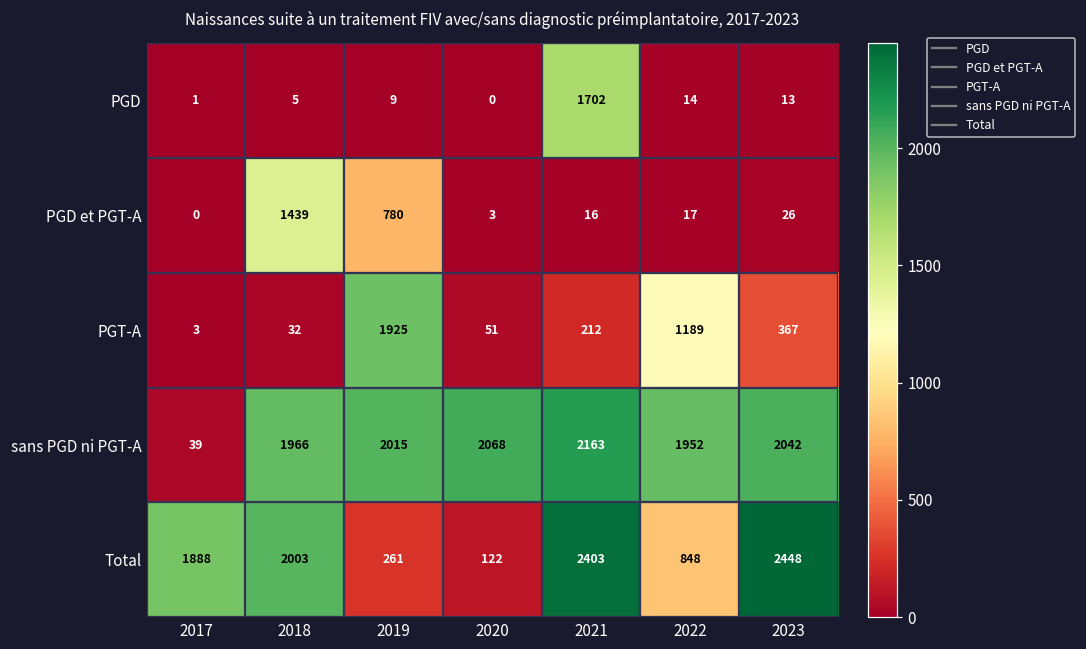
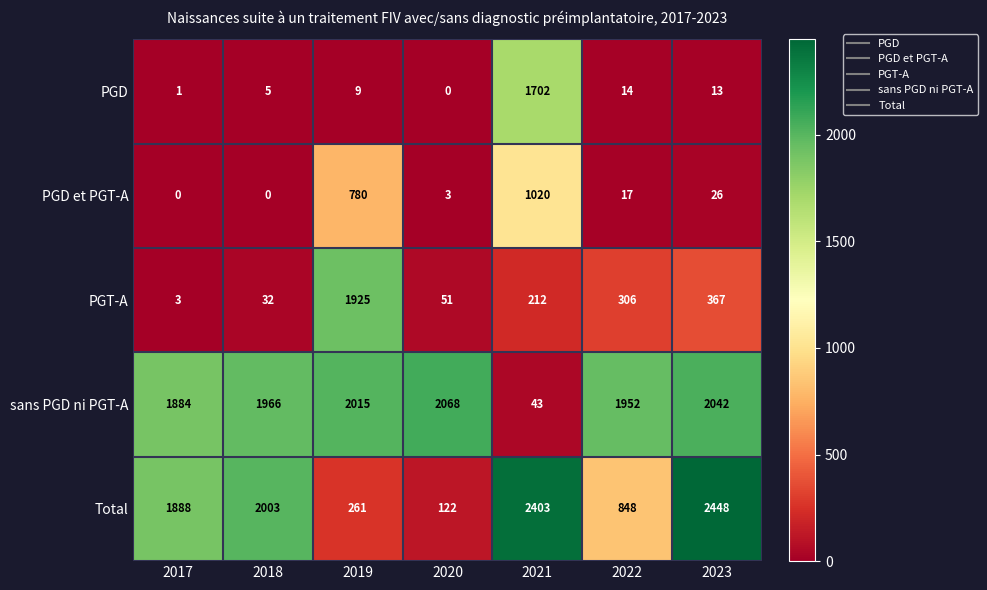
  {
    "PGD": {
      "2017": 1,
      "2018": 5,
      "2019": 9,
      "2020": 0,
      "2021": 1702,
      "2022": 14,
      "2023": 13
    },
    "PGD et PGT-A": {
      "2017": 0,
-     "2018": 1439,
+     "2018": 0,
      "2019": 780,
      "2020": 3,
-     "2021": 16,
+     "2021": 1020,
      "2022": 17,
      "2023": 26
    },
    "PGT-A": {
      "2017": 3,
      "2018": 32,
      "2019": 1925,
      "2020": 51,
      "2021": 212,
-     "2022": 1189,
+     "2022": 306,
      "2023": 367
    },
    "sans PGD ni PGT-A": {
-     "2017": 39,
+     "2017": 1884,
      "2018": 1966,
      "2019": 2015,
      "2020": 2068,
-     "2021": 2163,
+     "2021": 43,
      "2022": 1952,
      "2023": 2042
    },
    "Total": {
      "2017": 1888,
      "2018": 2003,
      "2019": 261,
      "2020": 122,
      "2021": 2403,
      "2022": 848,
      "2023": 2448
    }
  }
